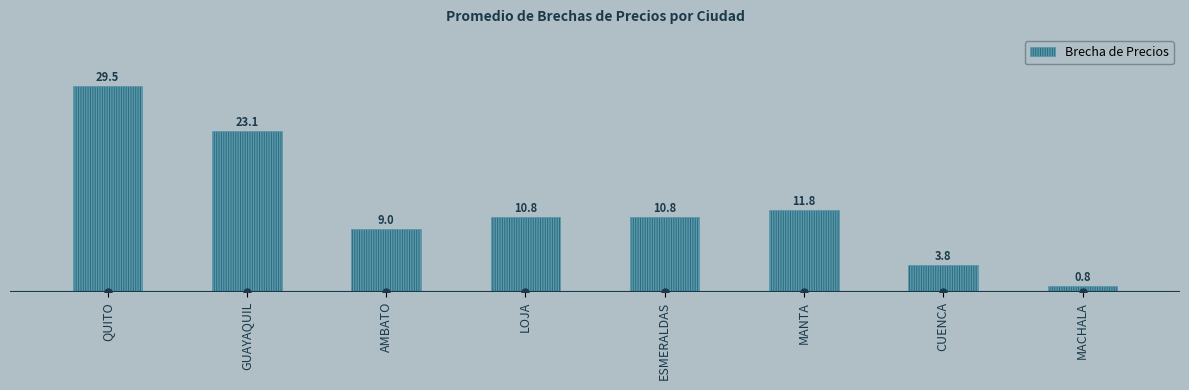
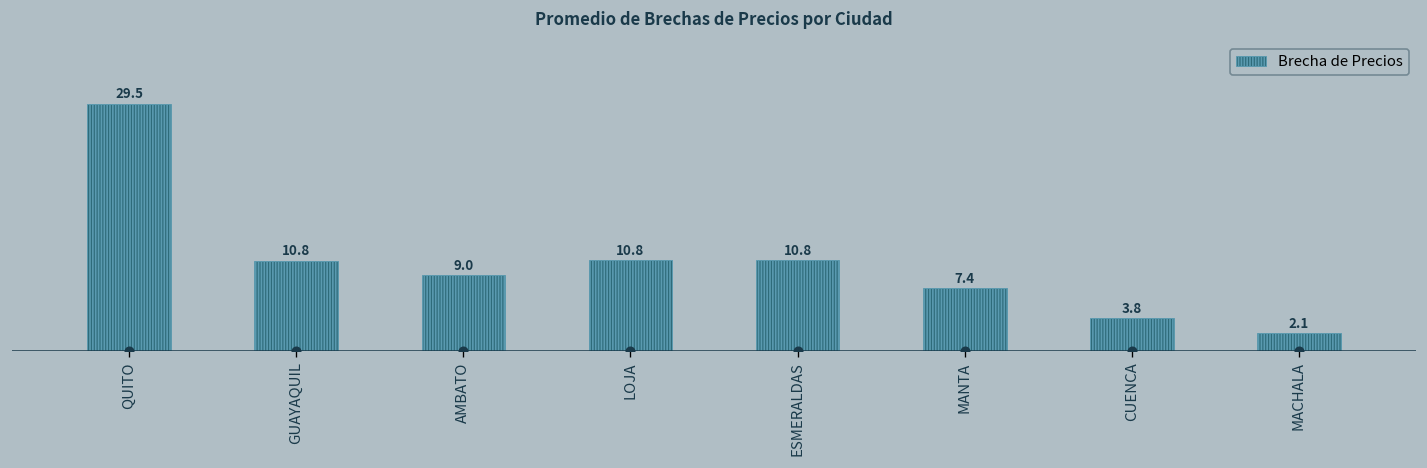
  {
    "Brecha de Precios": {
      "QUITO": 29.5,
-     "GUAYAQUIL": 23.1,
+     "GUAYAQUIL": 10.8,
      "AMBATO": 9.0,
      "LOJA": 10.8,
      "ESMERALDAS": 10.8,
-     "MANTA": 11.8,
+     "MANTA": 7.4,
      "CUENCA": 3.8,
-     "MACHALA": 0.8
+     "MACHALA": 2.1
    }
  }
